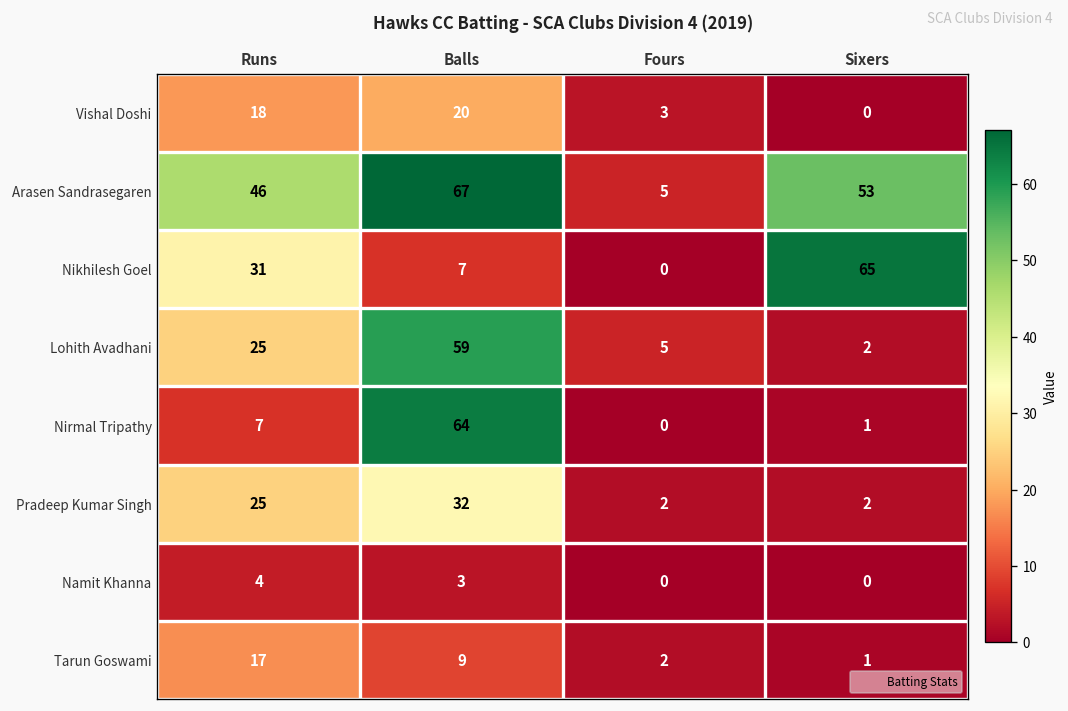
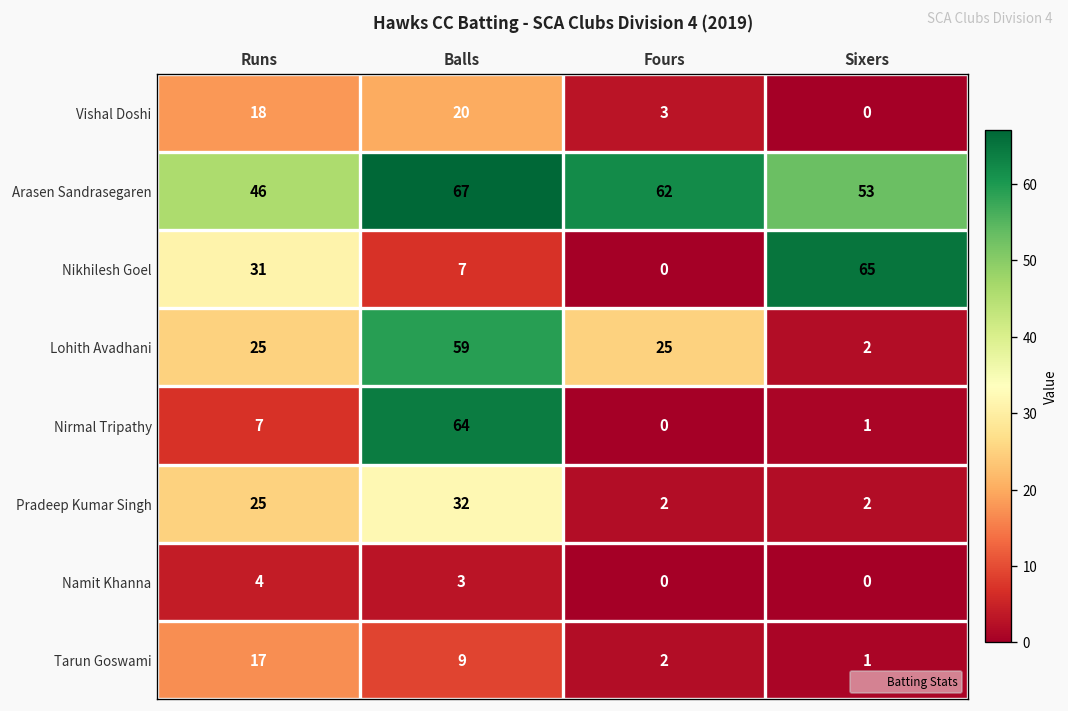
  {
    "Vishal Doshi": {
      "Runs": 18,
      "Balls": 20,
      "Fours": 3,
      "Sixers": 0
    },
    "Arasen Sandrasegaren": {
      "Runs": 46,
      "Balls": 67,
-     "Fours": 5,
+     "Fours": 62,
      "Sixers": 53
    },
    "Nikhilesh Goel": {
      "Runs": 31,
      "Balls": 7,
      "Fours": 0,
      "Sixers": 65
    },
    "Lohith Avadhani": {
      "Runs": 25,
      "Balls": 59,
-     "Fours": 5,
+     "Fours": 25,
      "Sixers": 2
    },
    "Nirmal Tripathy": {
      "Runs": 7,
      "Balls": 64,
      "Fours": 0,
      "Sixers": 1
    },
    "Pradeep Kumar Singh": {
      "Runs": 25,
      "Balls": 32,
      "Fours": 2,
      "Sixers": 2
    },
    "Namit Khanna": {
      "Runs": 4,
      "Balls": 3,
      "Fours": 0,
      "Sixers": 0
    },
    "Tarun Goswami": {
      "Runs": 17,
      "Balls": 9,
      "Fours": 2,
      "Sixers": 1
    }
  }
